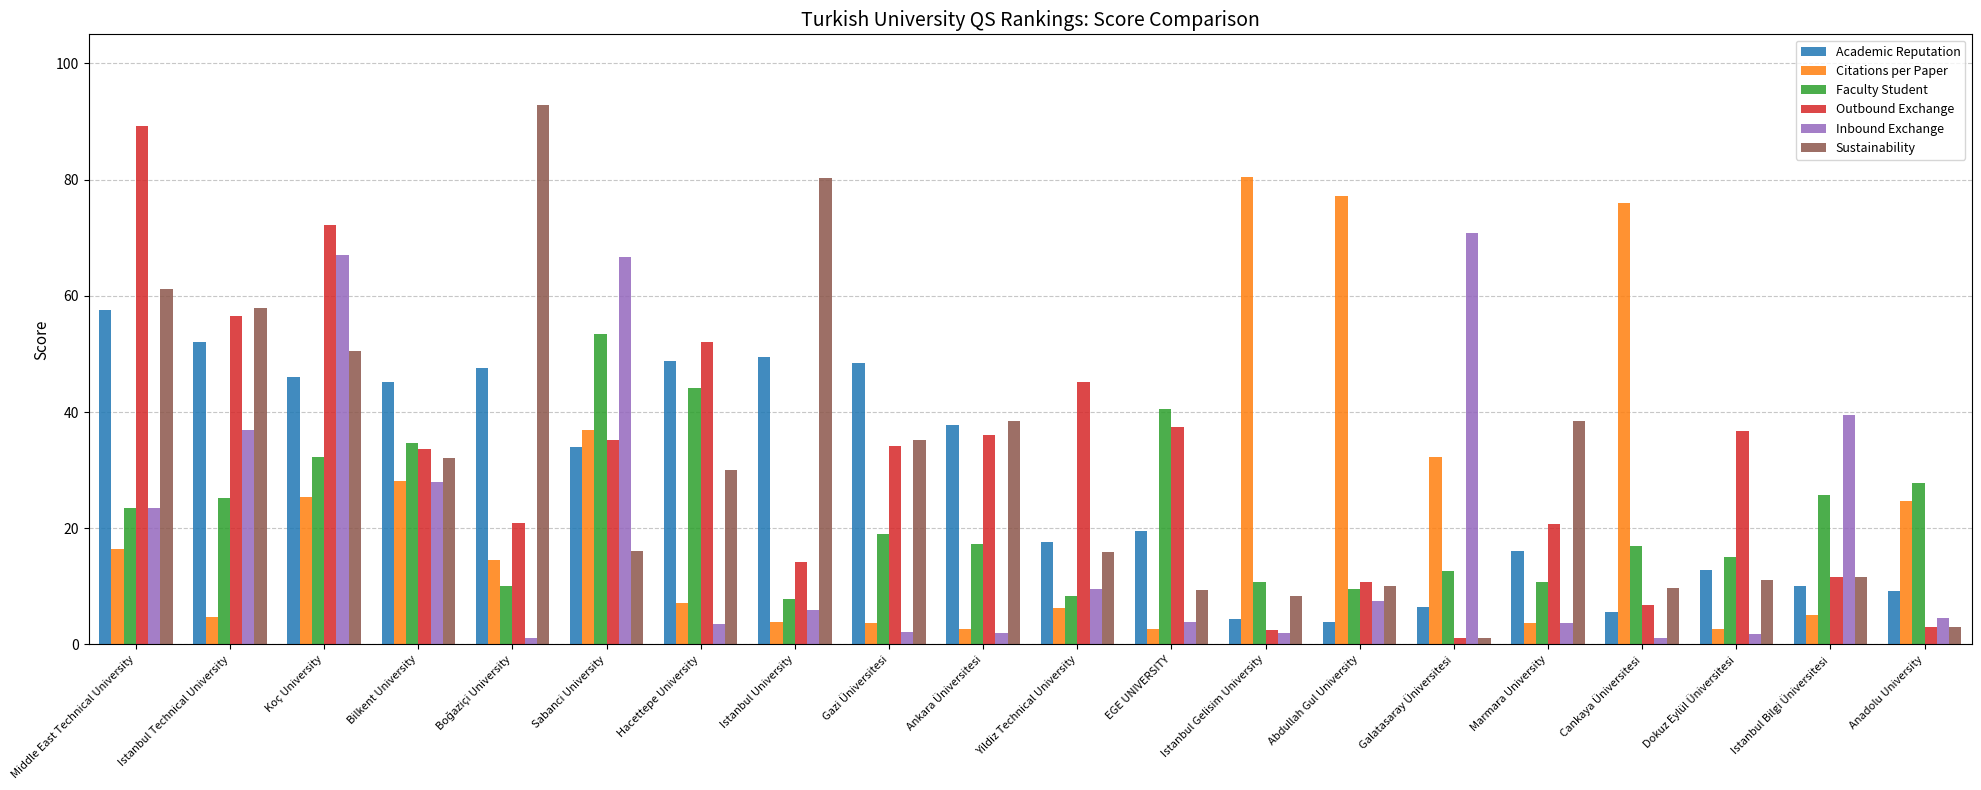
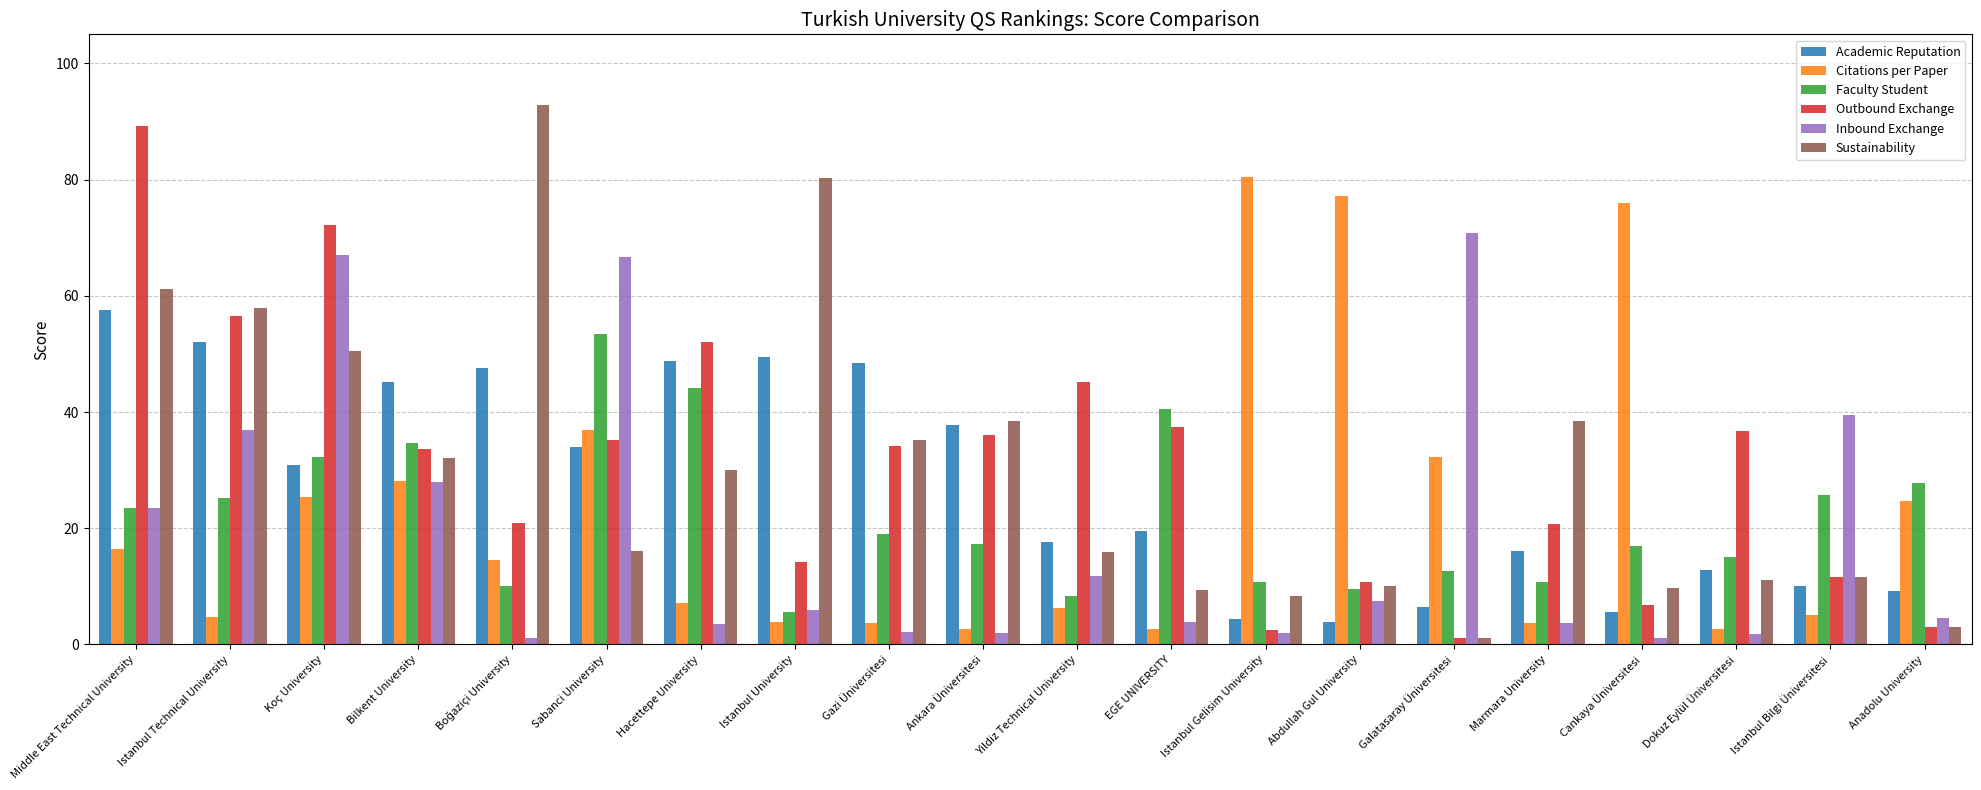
  {
    "Academic Reputation": {
      "Middle East Technical University": 58,
      "Istanbul Technical University": 52,
-     "Koç University": 46,
+     "Koç University": 31,
      "Bilkent University": 45,
      "Boğaziçi University": 48,
      "Sabanci University": 34,
      "Hacettepe University": 49,
      "Istanbul University": 50,
      "Gazi Üniversitesi": 49,
      "Ankara Üniversitesi": 38,
      "Yildiz Technical University": 18,
      "EGE UNIVERSITY": 20,
      "Istanbul Gelisim University": 4,
      "Abdullah Gul University": 4,
      "Galatasaray Üniversitesi": 6,
      "Marmara University": 16,
      "Cankaya Üniversitesi": 6,
      "Dokuz Eylül Üniversitesi": 13,
      "Istanbul Bilgi Üniversitesi": 10,
      "Anadolu University": 9
    },
    "Citations per Paper": {
      "Middle East Technical University": 16,
      "Istanbul Technical University": 5,
      "Koç University": 25,
      "Bilkent University": 28,
      "Boğaziçi University": 15,
      "Sabanci University": 37,
      "Hacettepe University": 7,
      "Istanbul University": 4,
      "Gazi Üniversitesi": 4,
      "Ankara Üniversitesi": 3,
      "Yildiz Technical University": 6,
      "EGE UNIVERSITY": 3,
      "Istanbul Gelisim University": 81,
      "Abdullah Gul University": 77,
      "Galatasaray Üniversitesi": 32,
      "Marmara University": 4,
      "Cankaya Üniversitesi": 76,
      "Dokuz Eylül Üniversitesi": 3,
      "Istanbul Bilgi Üniversitesi": 5,
      "Anadolu University": 25
    },
    "Faculty Student": {
      "Middle East Technical University": 23,
      "Istanbul Technical University": 25,
      "Koç University": 32,
      "Bilkent University": 35,
      "Boğaziçi University": 10,
      "Sabanci University": 53,
      "Hacettepe University": 44,
-     "Istanbul University": 8,
+     "Istanbul University": 6,
      "Gazi Üniversitesi": 19,
      "Ankara Üniversitesi": 17,
      "Yildiz Technical University": 8,
      "EGE UNIVERSITY": 41,
      "Istanbul Gelisim University": 11,
      "Abdullah Gul University": 10,
      "Galatasaray Üniversitesi": 13,
      "Marmara University": 11,
      "Cankaya Üniversitesi": 17,
      "Dokuz Eylül Üniversitesi": 15,
      "Istanbul Bilgi Üniversitesi": 26,
      "Anadolu University": 28
    },
    "Outbound Exchange": {
      "Middle East Technical University": 89,
      "Istanbul Technical University": 57,
      "Koç University": 72,
      "Bilkent University": 34,
      "Boğaziçi University": 21,
      "Sabanci University": 35,
      "Hacettepe University": 52,
      "Istanbul University": 14,
      "Gazi Üniversitesi": 34,
      "Ankara Üniversitesi": 36,
      "Yildiz Technical University": 45,
      "EGE UNIVERSITY": 38,
      "Istanbul Gelisim University": 3,
      "Abdullah Gul University": 11,
      "Galatasaray Üniversitesi": 1,
      "Marmara University": 21,
      "Cankaya Üniversitesi": 7,
      "Dokuz Eylül Üniversitesi": 37,
      "Istanbul Bilgi Üniversitesi": 12,
      "Anadolu University": 3
    },
    "Inbound Exchange": {
      "Middle East Technical University": 23,
      "Istanbul Technical University": 37,
      "Koç University": 67,
      "Bilkent University": 28,
      "Boğaziçi University": 1,
      "Sabanci University": 67,
      "Hacettepe University": 4,
      "Istanbul University": 6,
      "Gazi Üniversitesi": 2,
      "Ankara Üniversitesi": 2,
-     "Yildiz Technical University": 10,
+     "Yildiz Technical University": 12,
      "EGE UNIVERSITY": 4,
      "Istanbul Gelisim University": 2,
      "Abdullah Gul University": 8,
      "Galatasaray Üniversitesi": 71,
      "Marmara University": 4,
      "Cankaya Üniversitesi": 1,
      "Dokuz Eylül Üniversitesi": 2,
      "Istanbul Bilgi Üniversitesi": 40,
      "Anadolu University": 5
    },
    "Sustainability": {
      "Middle East Technical University": 61,
      "Istanbul Technical University": 58,
      "Koç University": 51,
      "Bilkent University": 32,
      "Boğaziçi University": 93,
      "Sabanci University": 16,
      "Hacettepe University": 30,
      "Istanbul University": 80,
      "Gazi Üniversitesi": 35,
      "Ankara Üniversitesi": 39,
      "Yildiz Technical University": 16,
      "EGE UNIVERSITY": 9,
      "Istanbul Gelisim University": 8,
      "Abdullah Gul University": 10,
      "Galatasaray Üniversitesi": 1,
      "Marmara University": 39,
      "Cankaya Üniversitesi": 10,
      "Dokuz Eylül Üniversitesi": 11,
      "Istanbul Bilgi Üniversitesi": 12,
      "Anadolu University": 3
    }
  }
